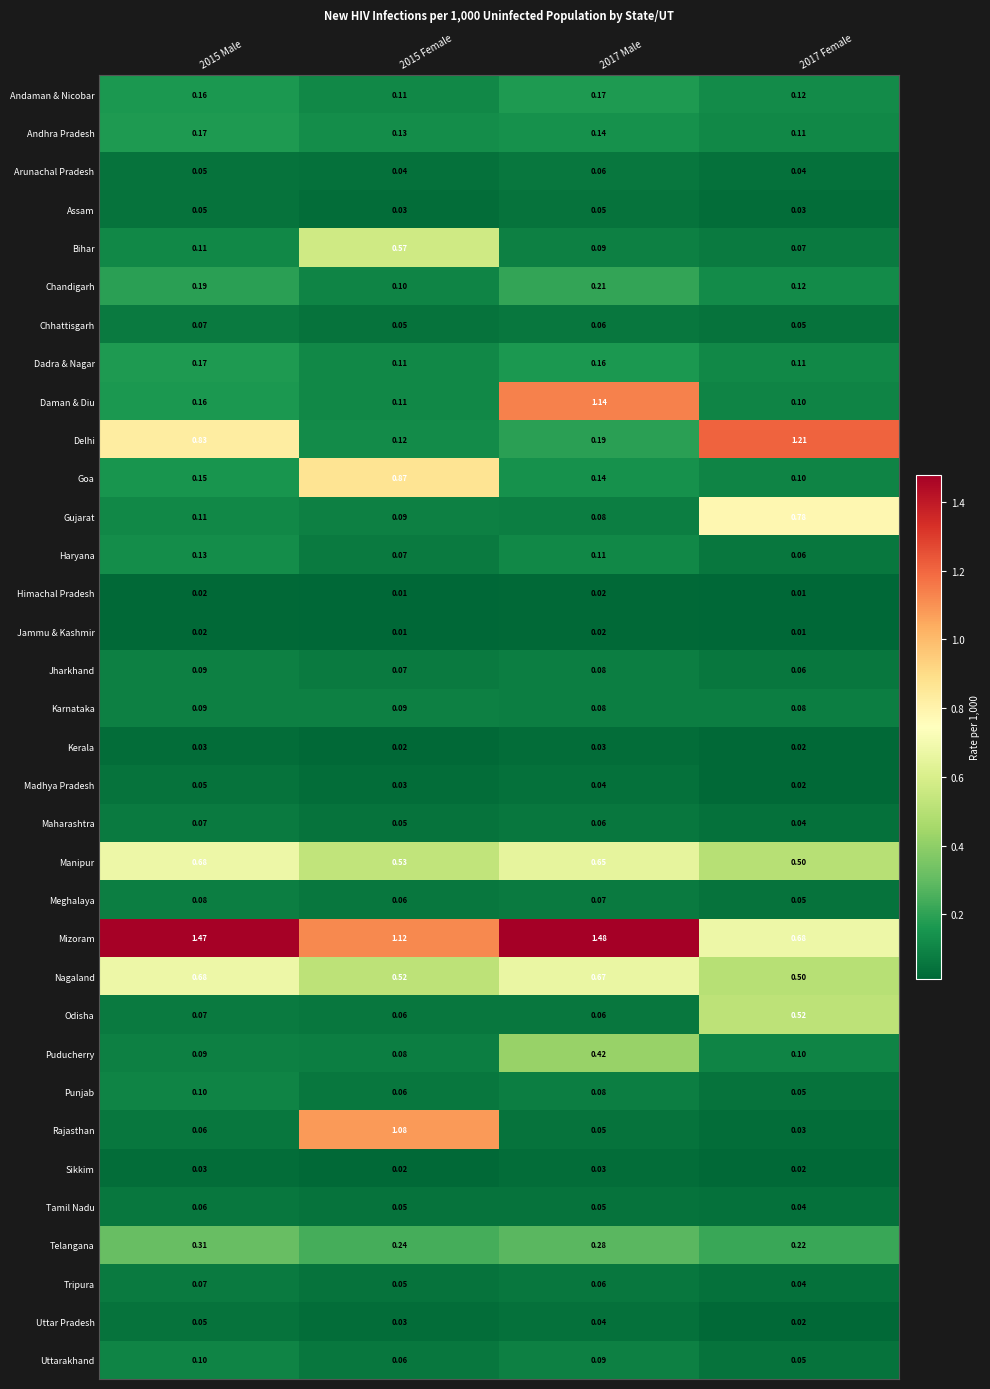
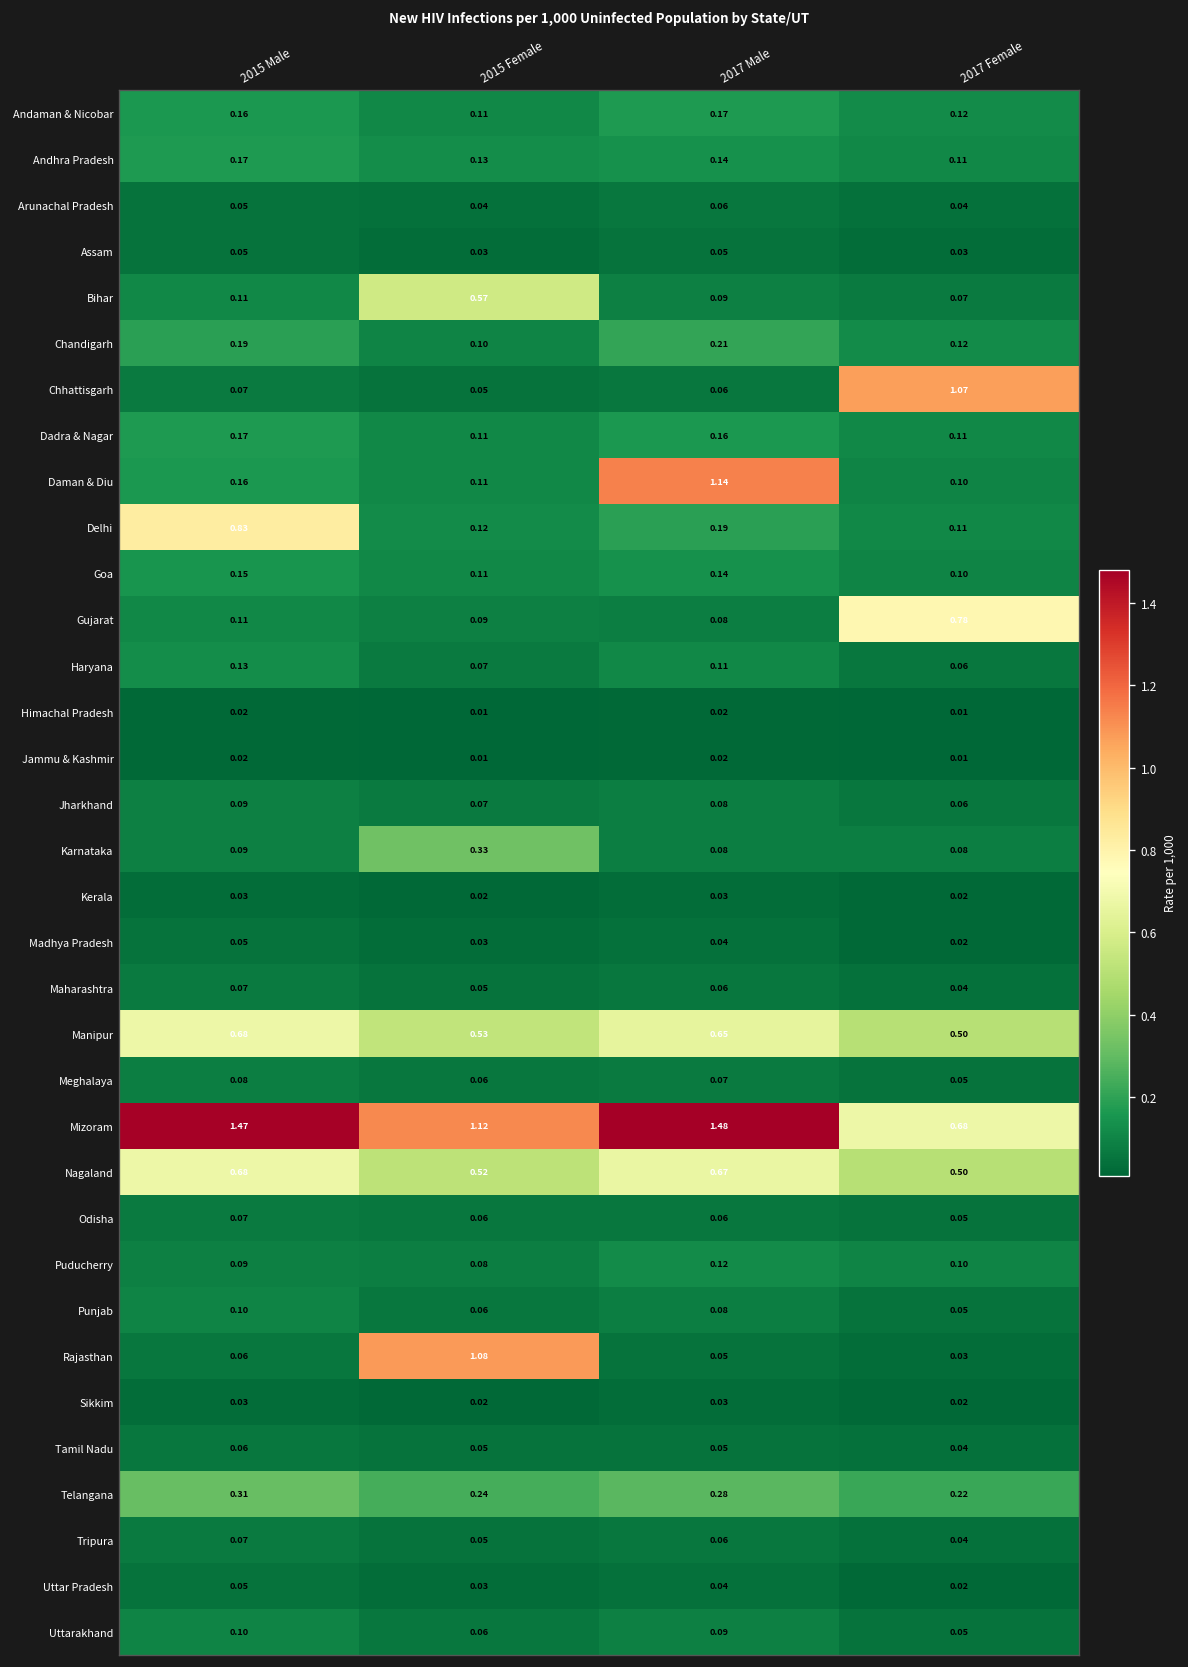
  {
    "Andaman & Nicobar": {
      "2015 Male": 0.16,
      "2015 Female": 0.11,
      "2017 Male": 0.17,
      "2017 Female": 0.12
    },
    "Andhra Pradesh": {
      "2015 Male": 0.17,
      "2015 Female": 0.13,
      "2017 Male": 0.14,
      "2017 Female": 0.11
    },
    "Arunachal Pradesh": {
      "2015 Male": 0.05,
      "2015 Female": 0.04,
      "2017 Male": 0.06,
      "2017 Female": 0.04
    },
    "Assam": {
      "2015 Male": 0.05,
      "2015 Female": 0.03,
      "2017 Male": 0.05,
      "2017 Female": 0.03
    },
    "Bihar": {
      "2015 Male": 0.11,
      "2015 Female": 0.57,
      "2017 Male": 0.09,
      "2017 Female": 0.07
    },
    "Chandigarh": {
      "2015 Male": 0.19,
      "2015 Female": 0.10,
      "2017 Male": 0.21,
      "2017 Female": 0.12
    },
    "Chhattisgarh": {
      "2015 Male": 0.07,
      "2015 Female": 0.05,
      "2017 Male": 0.06,
-     "2017 Female": 0.05
+     "2017 Female": 1.07
    },
    "Dadra & Nagar": {
      "2015 Male": 0.17,
      "2015 Female": 0.11,
      "2017 Male": 0.16,
      "2017 Female": 0.11
    },
    "Daman & Diu": {
      "2015 Male": 0.16,
      "2015 Female": 0.11,
      "2017 Male": 1.14,
      "2017 Female": 0.10
    },
    "Delhi": {
      "2015 Male": 0.83,
      "2015 Female": 0.12,
      "2017 Male": 0.19,
-     "2017 Female": 1.21
+     "2017 Female": 0.11
    },
    "Goa": {
      "2015 Male": 0.15,
-     "2015 Female": 0.87,
+     "2015 Female": 0.11,
      "2017 Male": 0.14,
      "2017 Female": 0.10
    },
    "Gujarat": {
      "2015 Male": 0.11,
      "2015 Female": 0.09,
      "2017 Male": 0.08,
      "2017 Female": 0.78
    },
    "Haryana": {
      "2015 Male": 0.13,
      "2015 Female": 0.07,
      "2017 Male": 0.11,
      "2017 Female": 0.06
    },
    "Himachal Pradesh": {
      "2015 Male": 0.02,
      "2015 Female": 0.01,
      "2017 Male": 0.02,
      "2017 Female": 0.01
    },
    "Jammu & Kashmir": {
      "2015 Male": 0.02,
      "2015 Female": 0.01,
      "2017 Male": 0.02,
      "2017 Female": 0.01
    },
    "Jharkhand": {
      "2015 Male": 0.09,
      "2015 Female": 0.07,
      "2017 Male": 0.08,
      "2017 Female": 0.06
    },
    "Karnataka": {
      "2015 Male": 0.09,
-     "2015 Female": 0.09,
+     "2015 Female": 0.33,
      "2017 Male": 0.08,
      "2017 Female": 0.08
    },
    "Kerala": {
      "2015 Male": 0.03,
      "2015 Female": 0.02,
      "2017 Male": 0.03,
      "2017 Female": 0.02
    },
    "Madhya Pradesh": {
      "2015 Male": 0.05,
      "2015 Female": 0.03,
      "2017 Male": 0.04,
      "2017 Female": 0.02
    },
    "Maharashtra": {
      "2015 Male": 0.07,
      "2015 Female": 0.05,
      "2017 Male": 0.06,
      "2017 Female": 0.04
    },
    "Manipur": {
      "2015 Male": 0.68,
      "2015 Female": 0.53,
      "2017 Male": 0.65,
      "2017 Female": 0.50
    },
    "Meghalaya": {
      "2015 Male": 0.08,
      "2015 Female": 0.06,
      "2017 Male": 0.07,
      "2017 Female": 0.05
    },
    "Mizoram": {
      "2015 Male": 1.47,
      "2015 Female": 1.12,
      "2017 Male": 1.48,
      "2017 Female": 0.68
    },
    "Nagaland": {
      "2015 Male": 0.68,
      "2015 Female": 0.52,
      "2017 Male": 0.67,
      "2017 Female": 0.50
    },
    "Odisha": {
      "2015 Male": 0.07,
      "2015 Female": 0.06,
      "2017 Male": 0.06,
-     "2017 Female": 0.52
+     "2017 Female": 0.05
    },
    "Puducherry": {
      "2015 Male": 0.09,
      "2015 Female": 0.08,
-     "2017 Male": 0.42,
+     "2017 Male": 0.12,
      "2017 Female": 0.10
    },
    "Punjab": {
      "2015 Male": 0.10,
      "2015 Female": 0.06,
      "2017 Male": 0.08,
      "2017 Female": 0.05
    },
    "Rajasthan": {
      "2015 Male": 0.06,
      "2015 Female": 1.08,
      "2017 Male": 0.05,
      "2017 Female": 0.03
    },
    "Sikkim": {
      "2015 Male": 0.03,
      "2015 Female": 0.02,
      "2017 Male": 0.03,
      "2017 Female": 0.02
    },
    "Tamil Nadu": {
      "2015 Male": 0.06,
      "2015 Female": 0.05,
      "2017 Male": 0.05,
      "2017 Female": 0.04
    },
    "Telangana": {
      "2015 Male": 0.31,
      "2015 Female": 0.24,
      "2017 Male": 0.28,
      "2017 Female": 0.22
    },
    "Tripura": {
      "2015 Male": 0.07,
      "2015 Female": 0.05,
      "2017 Male": 0.06,
      "2017 Female": 0.04
    },
    "Uttar Pradesh": {
      "2015 Male": 0.05,
      "2015 Female": 0.03,
      "2017 Male": 0.04,
      "2017 Female": 0.02
    },
    "Uttarakhand": {
      "2015 Male": 0.10,
      "2015 Female": 0.06,
      "2017 Male": 0.09,
      "2017 Female": 0.05
    }
  }
